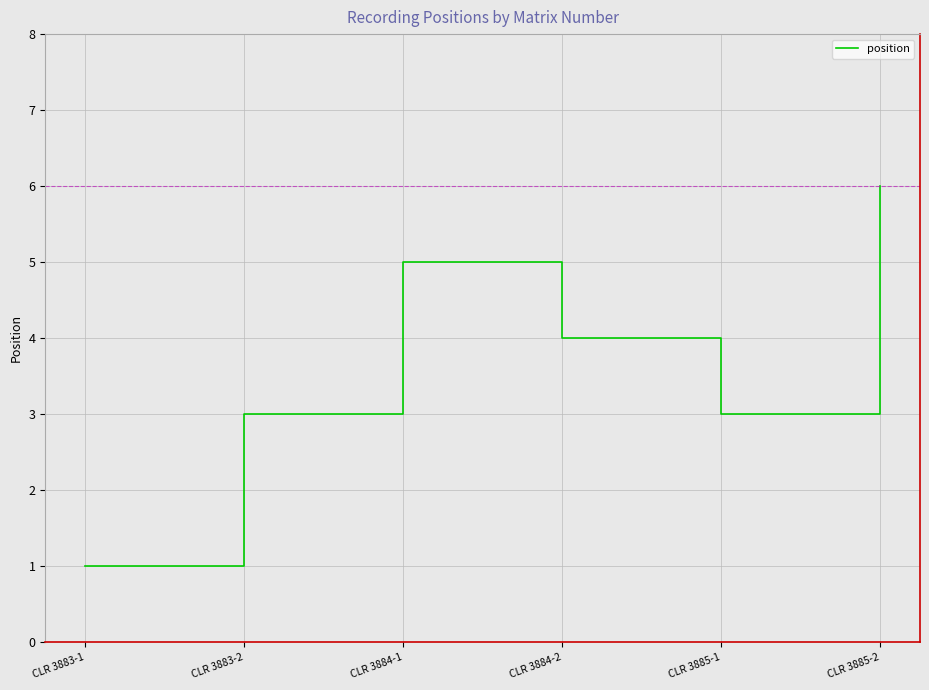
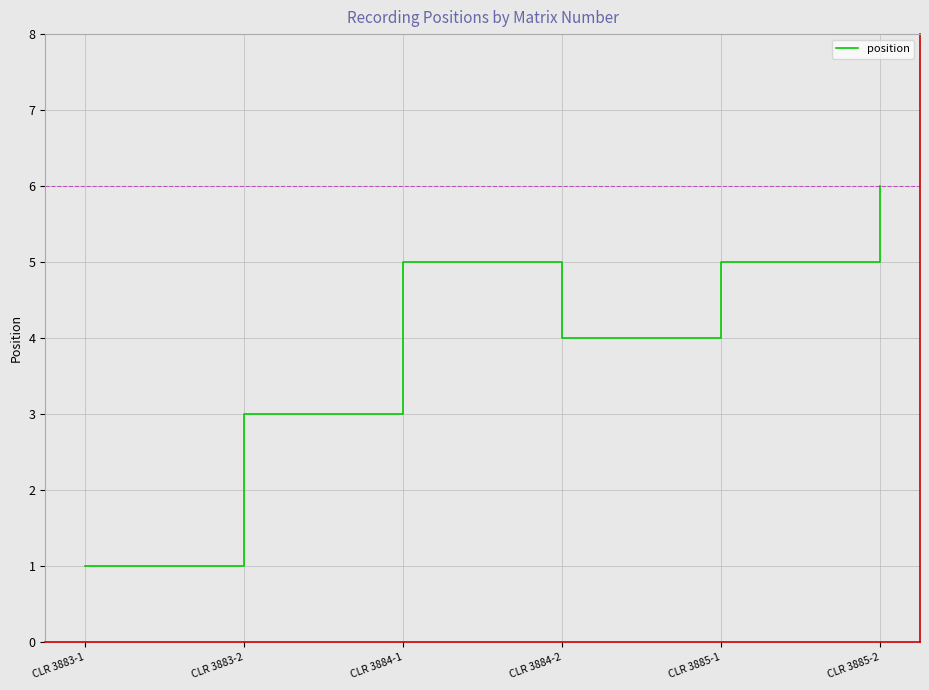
  {
    "CLR 3883-1": 1,
    "CLR 3883-2": 3,
    "CLR 3884-1": 5,
    "CLR 3884-2": 4,
-   "CLR 3885-1": 3,
+   "CLR 3885-1": 5,
    "CLR 3885-2": 6
  }
